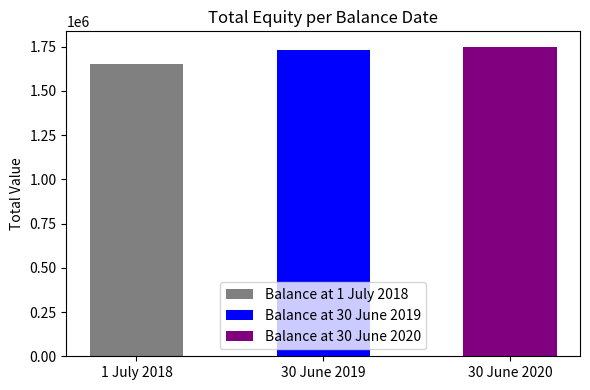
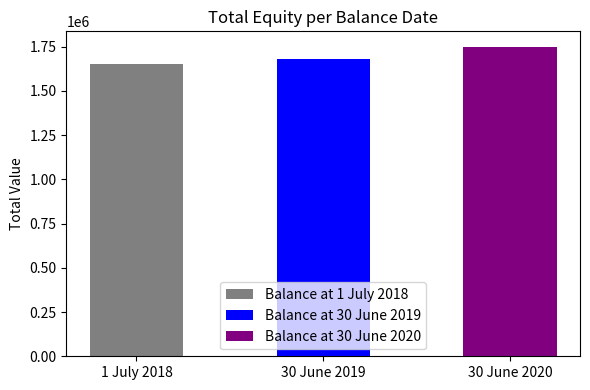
  {
    "1 July 2018": 1650000,
-   "30 June 2019": 1730000,
+   "30 June 2019": 1680000,
    "30 June 2020": 1750000
  }
